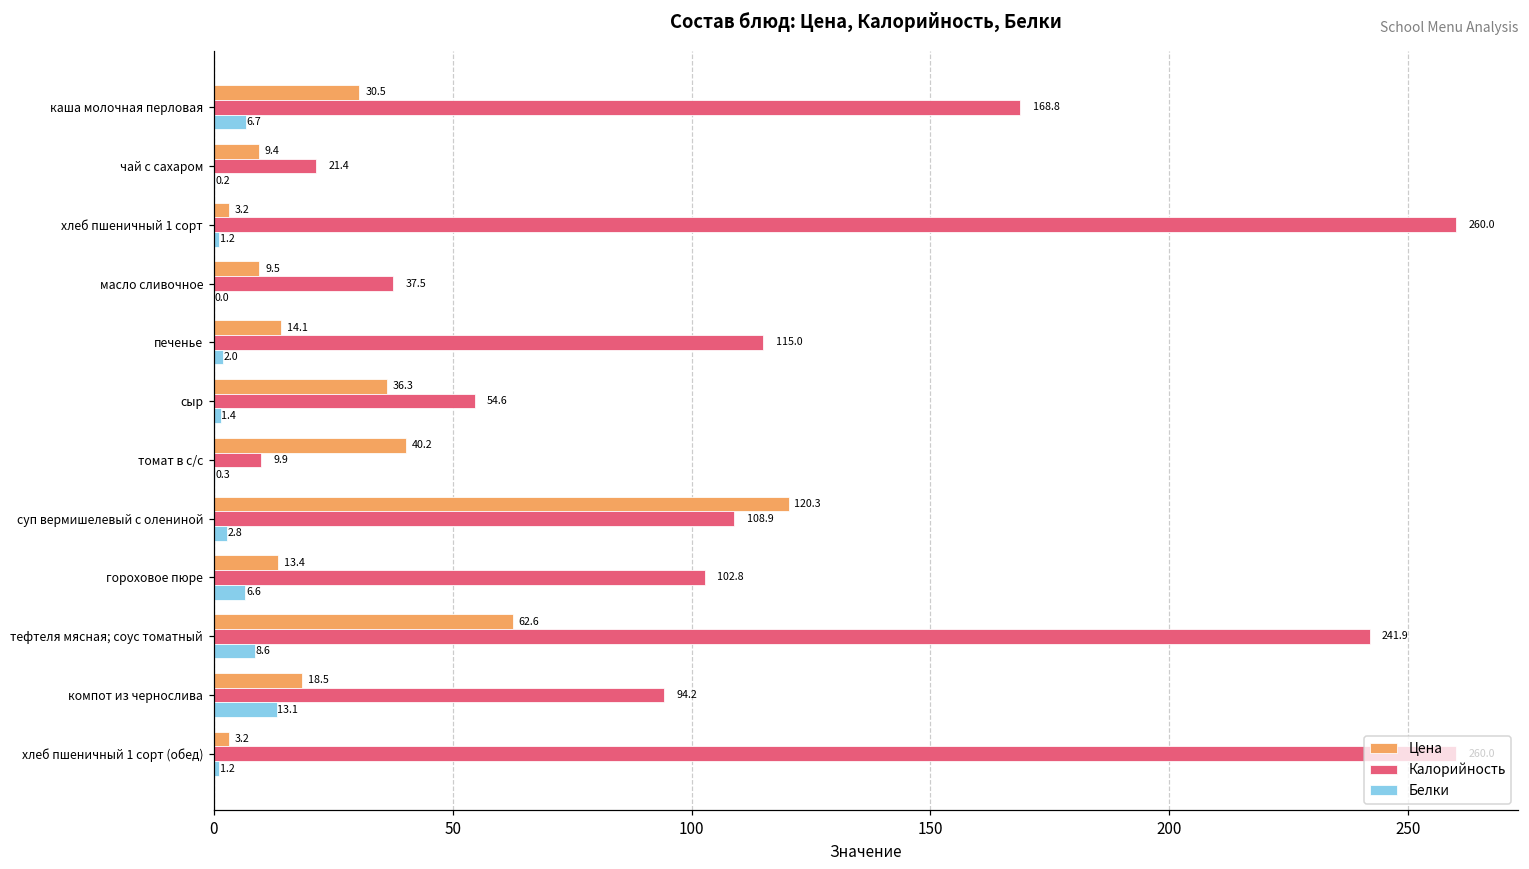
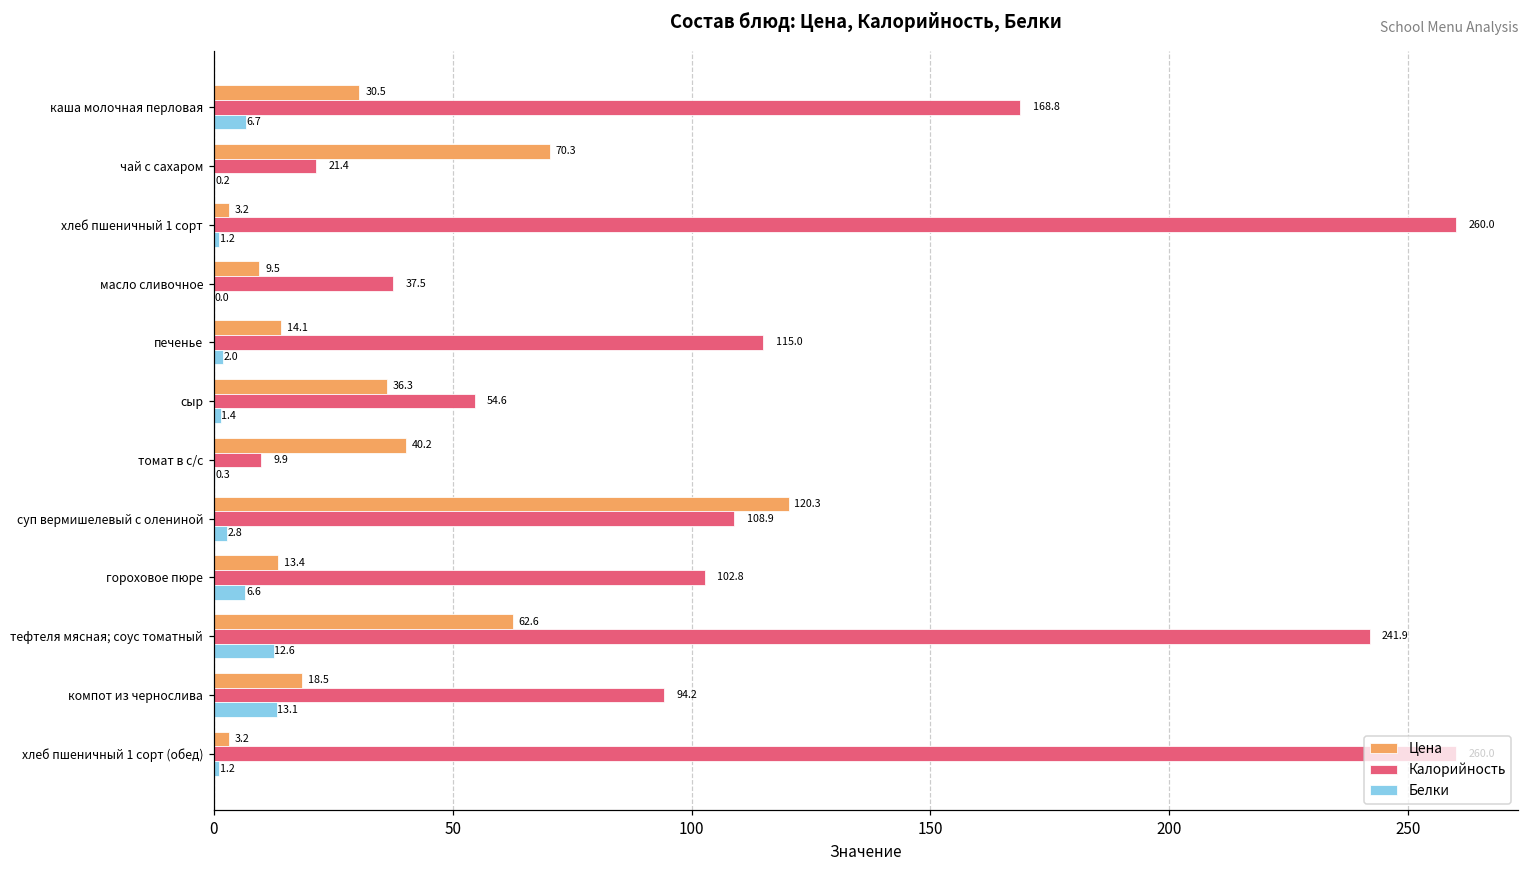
  {
    "Цена": {
      "каша молочная перловая": 30.5,
-     "чай с сахаром": 9.4,
+     "чай с сахаром": 70.3,
      "хлеб пшеничный 1 сорт": 3.2,
      "масло сливочное": 9.5,
      "печенье": 14.1,
      "сыр": 36.3,
      "томат в с/с": 40.2,
      "суп вермишелевый с олениной": 120.3,
      "гороховое пюре": 13.4,
      "тефтеля мясная; соус томатный": 62.6,
      "компот из чернослива": 18.5,
      "хлеб пшеничный 1 сорт (обед)": 3.2
    },
    "Калорийность": {
      "каша молочная перловая": 168.8,
      "чай с сахаром": 21.4,
      "хлеб пшеничный 1 сорт": 260.0,
      "масло сливочное": 37.5,
      "печенье": 115.0,
      "сыр": 54.6,
      "томат в с/с": 9.9,
      "суп вермишелевый с олениной": 108.9,
      "гороховое пюре": 102.8,
      "тефтеля мясная; соус томатный": 241.9,
      "компот из чернослива": 94.2
    },
    "Белки": {
      "каша молочная перловая": 6.7,
      "чай с сахаром": 0.2,
      "хлеб пшеничный 1 сорт": 1.2,
      "масло сливочное": 0.0,
      "печенье": 2.0,
      "сыр": 1.4,
      "томат в с/с": 0.3,
      "суп вермишелевый с олениной": 2.8,
      "гороховое пюре": 6.6,
-     "тефтеля мясная; соус томатный": 8.6,
+     "тефтеля мясная; соус томатный": 12.6,
      "компот из чернослива": 13.1,
      "хлеб пшеничный 1 сорт (обед)": 1.2
    }
  }
